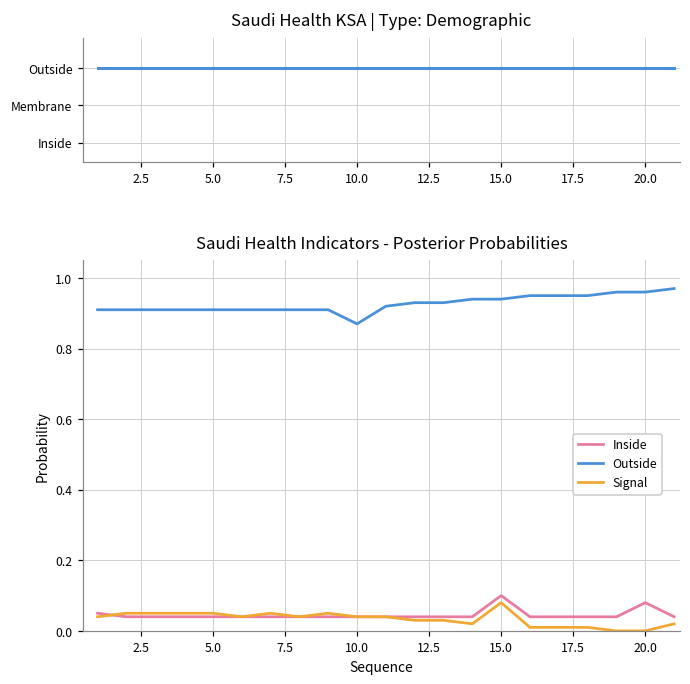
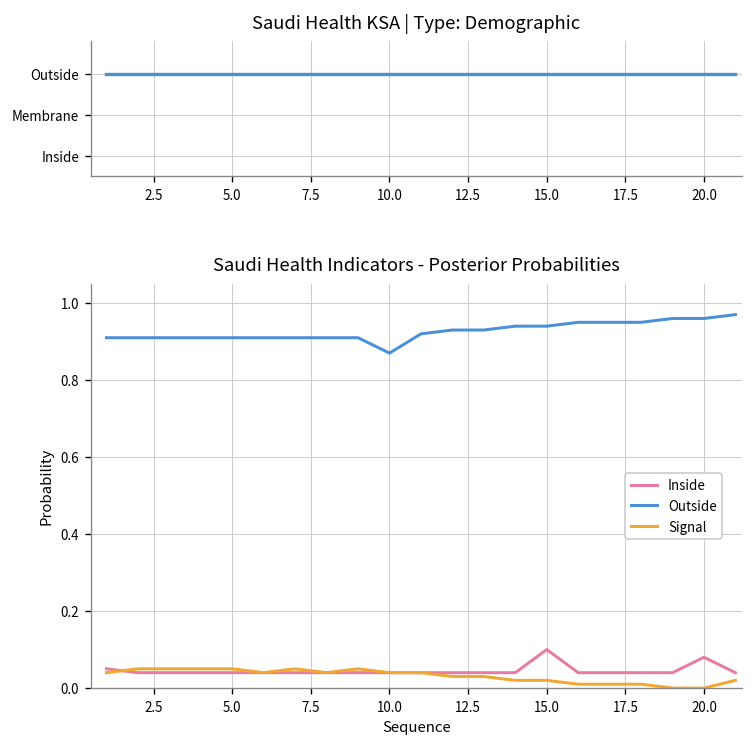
  {
    "Saudi Health Indicators - Posterior Probabilities": {
      "Inside": {
        "5.0": 0.04,
        "15.0": 0.10,
        "20.0": 0.08
      },
      "Outside": {
        "5.0": 0.91,
        "10.0": 0.87,
        "15.0": 0.94,
        "20.0": 0.96
      },
      "Signal": {
        "5.0": 0.05,
-       "15.0": 0.08,
+       "15.0": 0.02,
        "20.0": 0.00
      }
    }
  }
